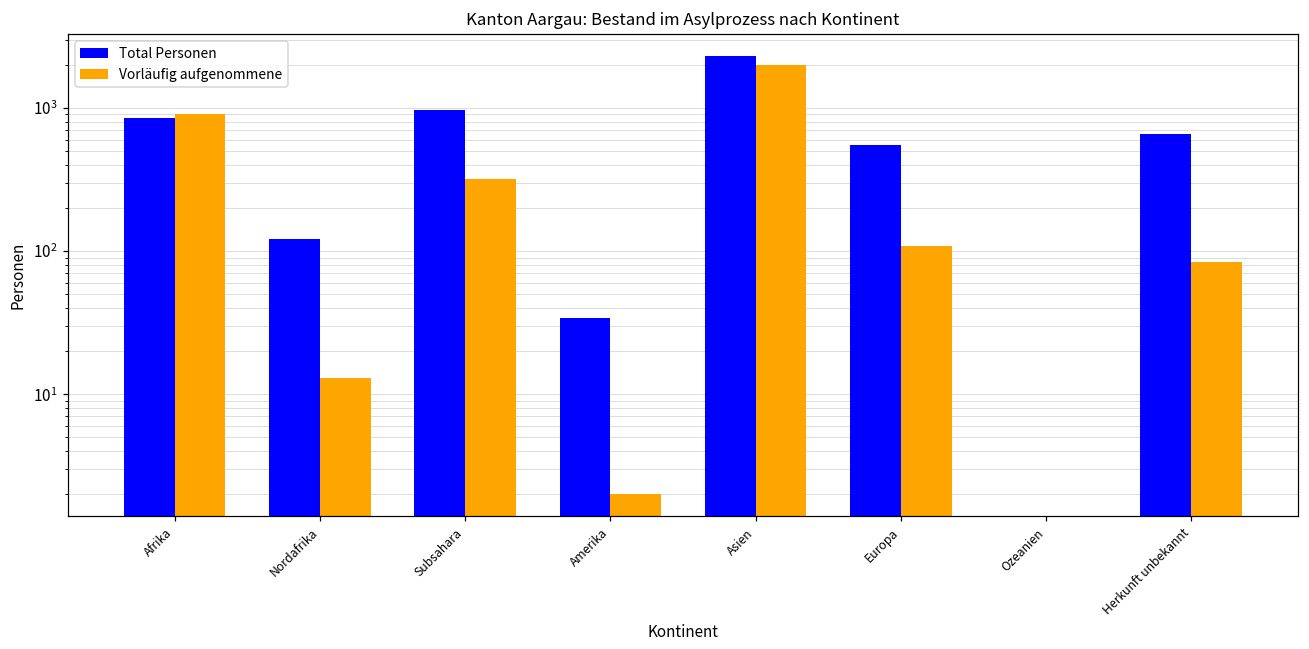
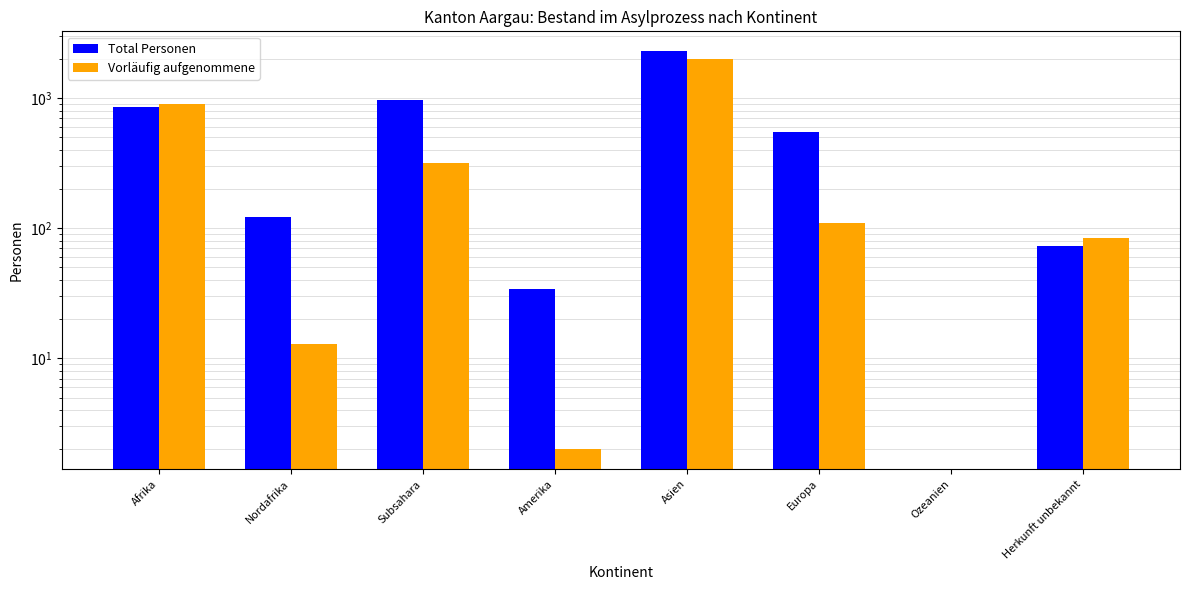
  {
    "Total Personen": {
      "Afrika": 900,
      "Nordafrika": 120,
      "Subsahara": 1000,
      "Amerika": 34,
      "Asien": 2300,
      "Europa": 550,
-     "Herkunft unbekannt": 700
+     "Herkunft unbekannt": 70
    },
    "Vorläufig aufgenommene": {
      "Afrika": 900,
      "Nordafrika": 13,
      "Subsahara": 320,
      "Amerika": 2,
      "Asien": 2000,
      "Europa": 110,
      "Herkunft unbekannt": 80
    }
  }
